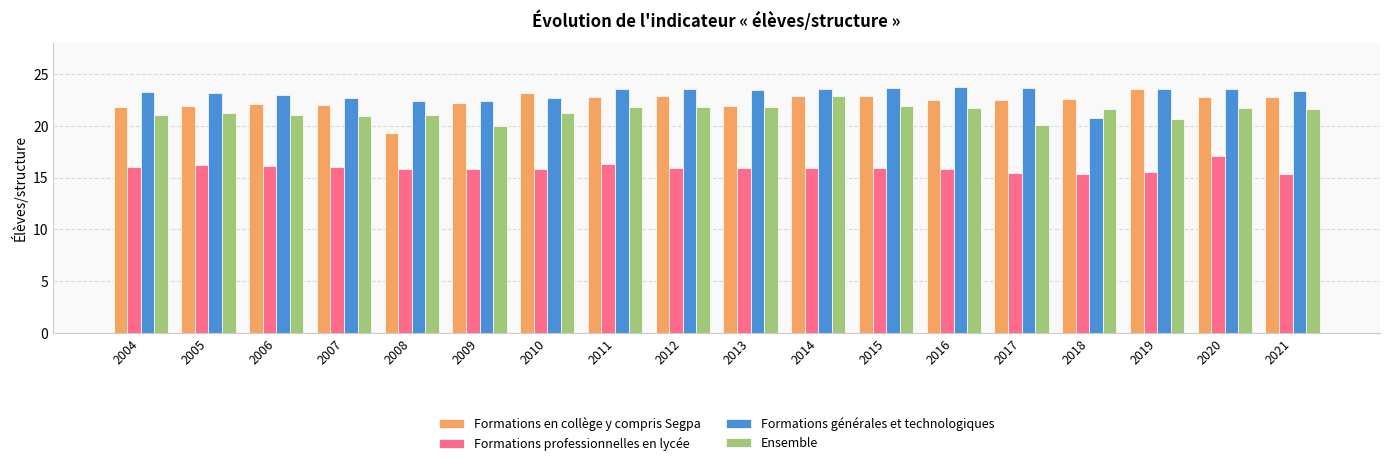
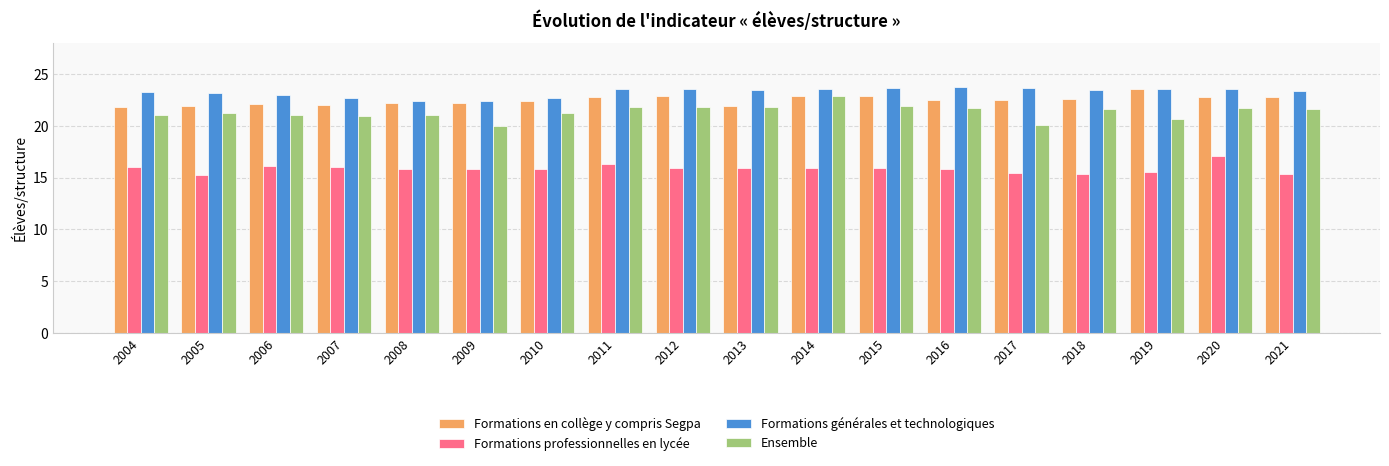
  {
    "Formations en collège y compris Segpa": {
      "2004": 21.8,
      "2005": 21.9,
      "2006": 22.1,
      "2007": 22.0,
-     "2008": 19.3,
+     "2008": 22.2,
      "2009": 22.2,
-     "2010": 23.2,
+     "2010": 22.4,
      "2011": 22.8,
      "2012": 22.9,
      "2013": 21.9,
      "2014": 22.9,
      "2015": 22.9,
      "2016": 22.5,
      "2017": 22.5,
      "2018": 22.6,
      "2019": 23.6,
      "2020": 22.8,
      "2021": 22.8
    },
    "Formations professionnelles en lycée": {
      "2004": 16.0,
-     "2005": 16.2,
+     "2005": 15.3,
      "2006": 16.1,
      "2007": 16.0,
      "2008": 15.8,
      "2009": 15.8,
      "2010": 15.9,
      "2011": 16.3,
      "2012": 16.0,
      "2013": 15.9,
      "2014": 15.9,
      "2015": 15.9,
      "2016": 15.8,
      "2017": 15.5,
      "2018": 15.4,
      "2019": 15.5,
      "2020": 17.1,
      "2021": 15.4
    },
    "Formations générales et technologiques": {
      "2004": 23.3,
      "2005": 23.2,
      "2006": 23.0,
      "2007": 22.7,
      "2008": 22.4,
      "2009": 22.4,
      "2010": 22.7,
      "2011": 23.6,
      "2012": 23.6,
      "2013": 23.5,
      "2014": 23.6,
      "2015": 23.7,
      "2016": 23.8,
      "2017": 23.7,
-     "2018": 20.8,
+     "2018": 23.5,
      "2019": 23.6,
      "2020": 23.5,
      "2021": 23.4
    },
    "Ensemble": {
      "2004": 21.1,
      "2005": 21.2,
      "2006": 21.1,
      "2007": 21.0,
      "2008": 21.1,
      "2009": 20.0,
      "2010": 21.2,
      "2011": 21.8,
      "2012": 21.9,
      "2013": 21.8,
      "2014": 22.9,
      "2015": 21.9,
      "2016": 21.7,
      "2017": 20.1,
      "2018": 21.6,
      "2019": 20.7,
      "2020": 21.8,
      "2021": 21.7
    }
  }
